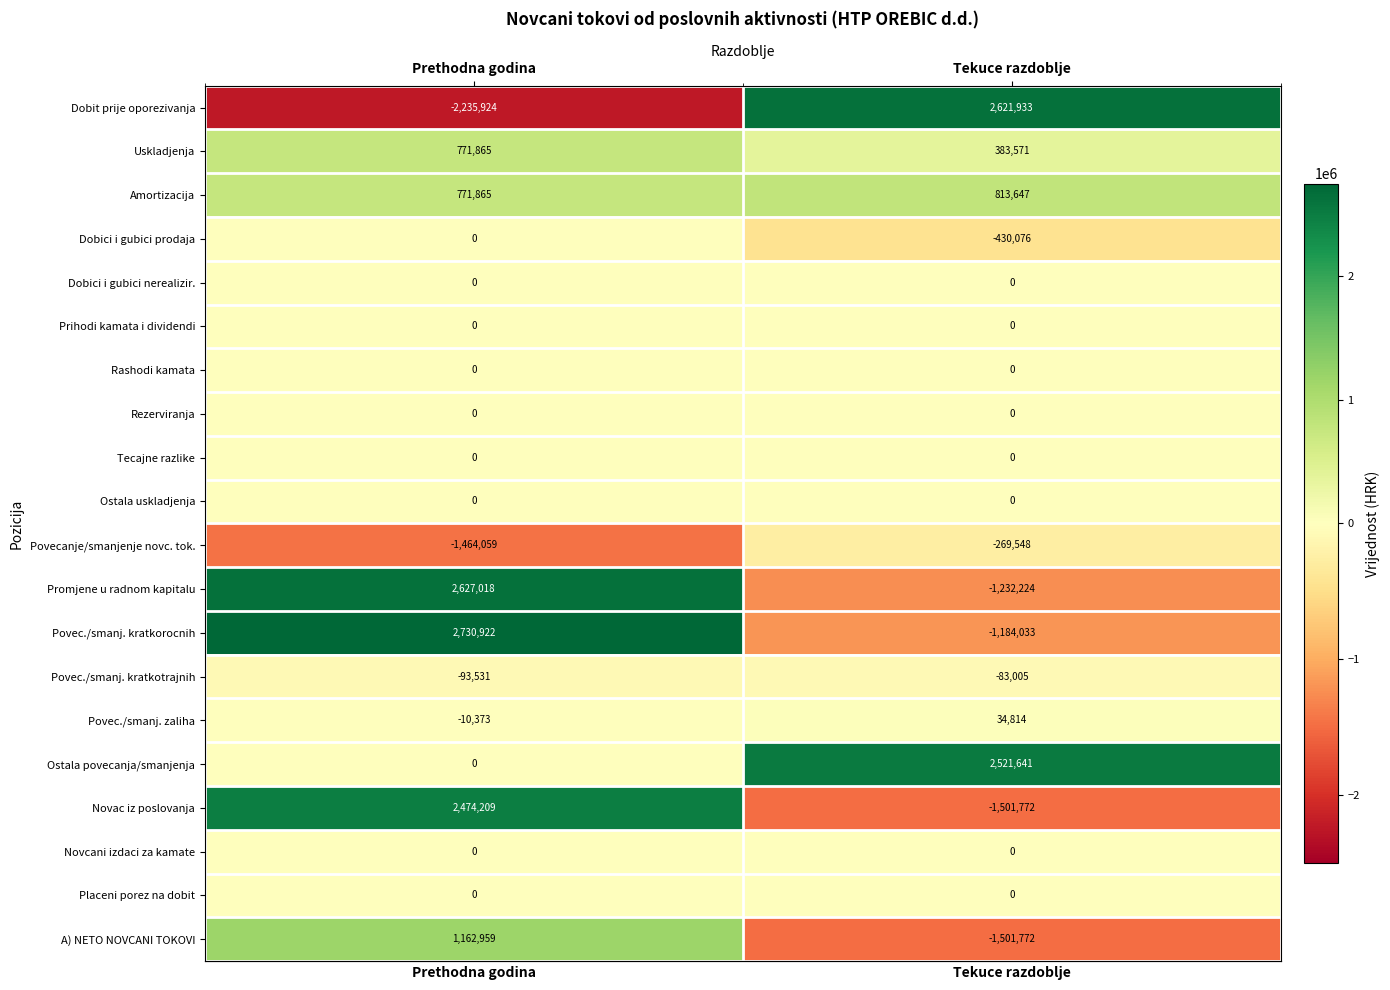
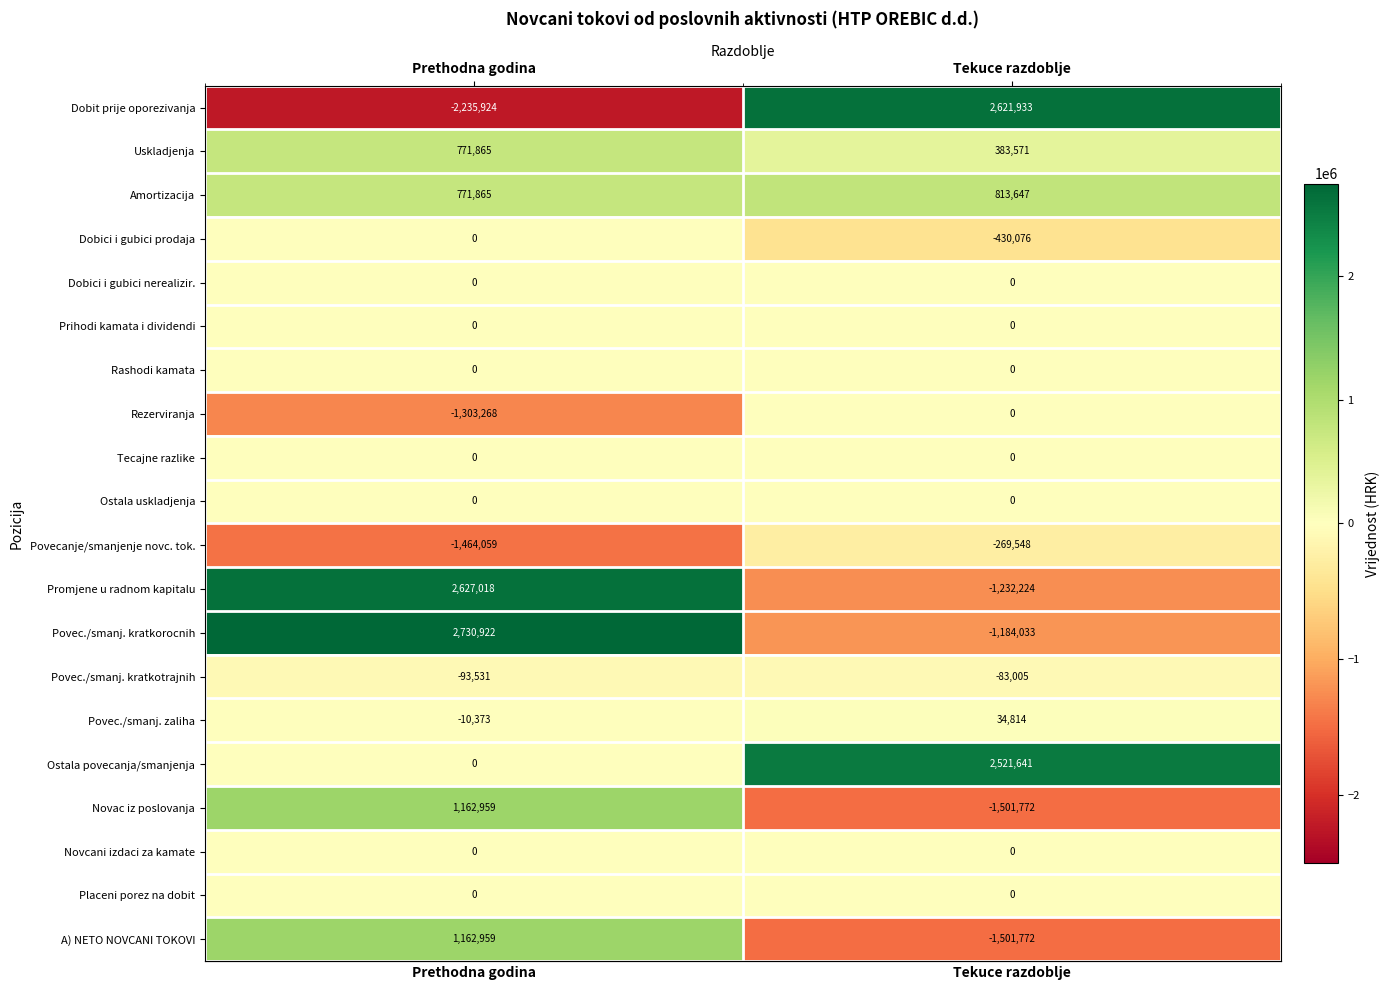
  {
    "Dobit prije oporezivanja": {
      "Prethodna godina": "-2,235,924",
      "Tekuce razdoblje": "2,621,933"
    },
    "Uskladjenja": {
      "Prethodna godina": "771,865",
      "Tekuce razdoblje": "383,571"
    },
    "Amortizacija": {
      "Prethodna godina": "771,865",
      "Tekuce razdoblje": "813,647"
    },
    "Dobici i gubici prodaja": {
      "Prethodna godina": "0",
      "Tekuce razdoblje": "-430,076"
    },
    "Dobici i gubici nerealizir.": {
      "Prethodna godina": "0",
      "Tekuce razdoblje": "0"
    },
    "Prihodi kamata i dividendi": {
      "Prethodna godina": "0",
      "Tekuce razdoblje": "0"
    },
    "Rashodi kamata": {
      "Prethodna godina": "0",
      "Tekuce razdoblje": "0"
    },
    "Rezerviranja": {
-     "Prethodna godina": "0",
+     "Prethodna godina": "-1,303,268",
      "Tekuce razdoblje": "0"
    },
    "Tecajne razlike": {
      "Prethodna godina": "0",
      "Tekuce razdoblje": "0"
    },
    "Ostala uskladjenja": {
      "Prethodna godina": "0",
      "Tekuce razdoblje": "0"
    },
    "Povecanje/smanjenje novc. tok.": {
      "Prethodna godina": "-1,464,059",
      "Tekuce razdoblje": "-269,548"
    },
    "Promjene u radnom kapitalu": {
      "Prethodna godina": "2,627,018",
      "Tekuce razdoblje": "-1,232,224"
    },
    "Povec./smanj. kratkorocnih": {
      "Prethodna godina": "2,730,922",
      "Tekuce razdoblje": "-1,184,033"
    },
    "Povec./smanj. kratkotrajnih": {
      "Prethodna godina": "-93,531",
      "Tekuce razdoblje": "-83,005"
    },
    "Povec./smanj. zaliha": {
      "Prethodna godina": "-10,373",
      "Tekuce razdoblje": "34,814"
    },
    "Ostala povecanja/smanjenja": {
      "Prethodna godina": "0",
      "Tekuce razdoblje": "2,521,641"
    },
    "Novac iz poslovanja": {
-     "Prethodna godina": "2,474,209",
+     "Prethodna godina": "1,162,959",
      "Tekuce razdoblje": "-1,501,772"
    },
    "Novcani izdaci za kamate": {
      "Prethodna godina": "0",
      "Tekuce razdoblje": "0"
    },
    "Placeni porez na dobit": {
      "Prethodna godina": "0",
      "Tekuce razdoblje": "0"
    },
    "A) NETO NOVCANI TOKOVI": {
      "Prethodna godina": "1,162,959",
      "Tekuce razdoblje": "-1,501,772"
    }
  }
